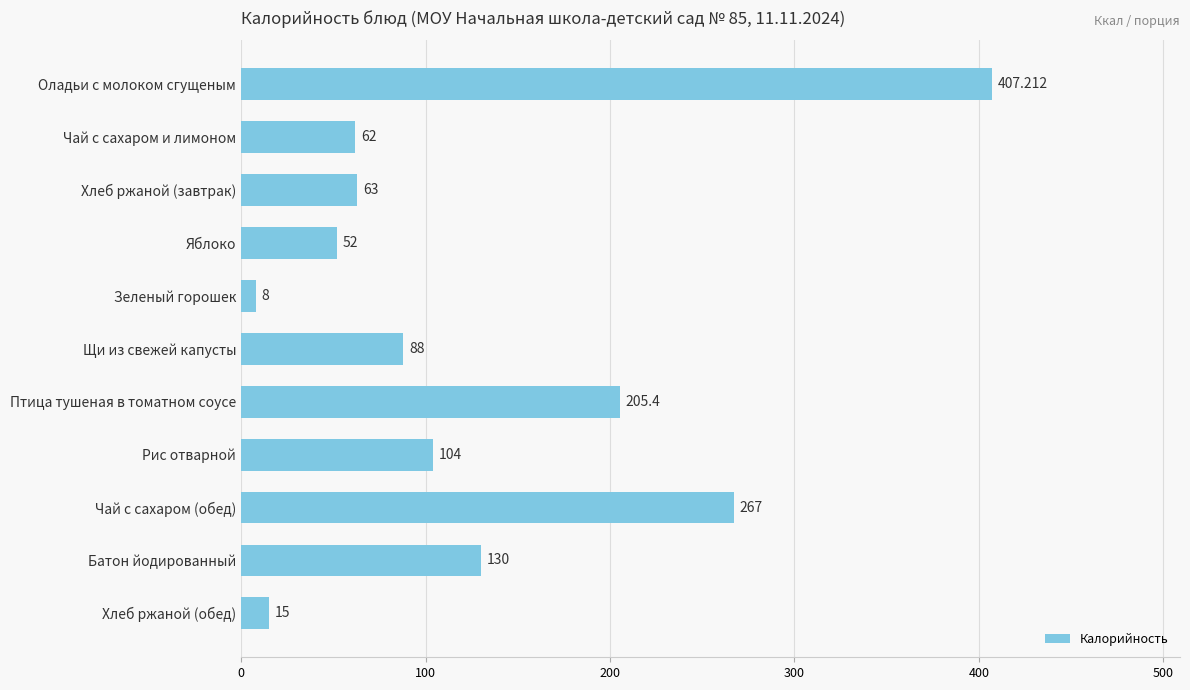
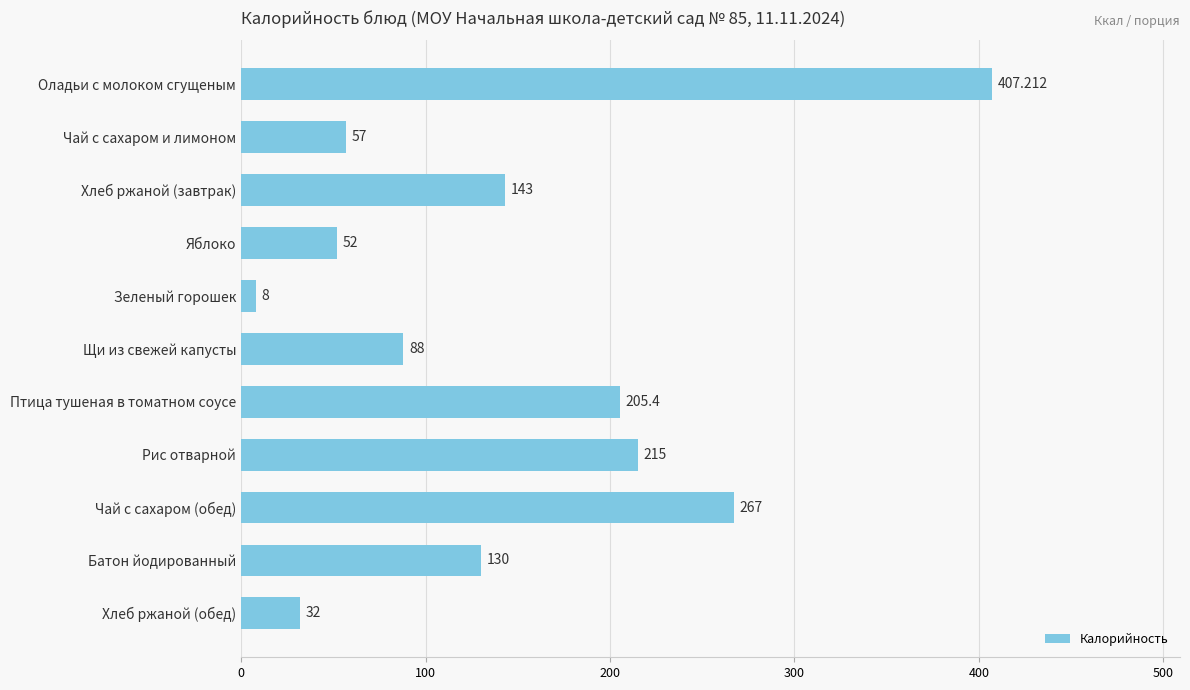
  {
    "Оладьи с молоком сгущеным": 407.212,
-   "Чай с сахаром и лимоном": 62,
-   "Хлеб ржаной (завтрак)": 63,
+   "Чай с сахаром и лимоном": 57,
+   "Хлеб ржаной (завтрак)": 143,
    "Яблоко": 52,
    "Зеленый горошек": 8,
    "Щи из свежей капусты": 88,
    "Птица тушеная в томатном соусе": 205.4,
-   "Рис отварной": 104,
+   "Рис отварной": 215,
    "Чай с сахаром (обед)": 267,
    "Батон йодированный": 130,
-   "Хлеб ржаной (обед)": 15
+   "Хлеб ржаной (обед)": 32
  }
